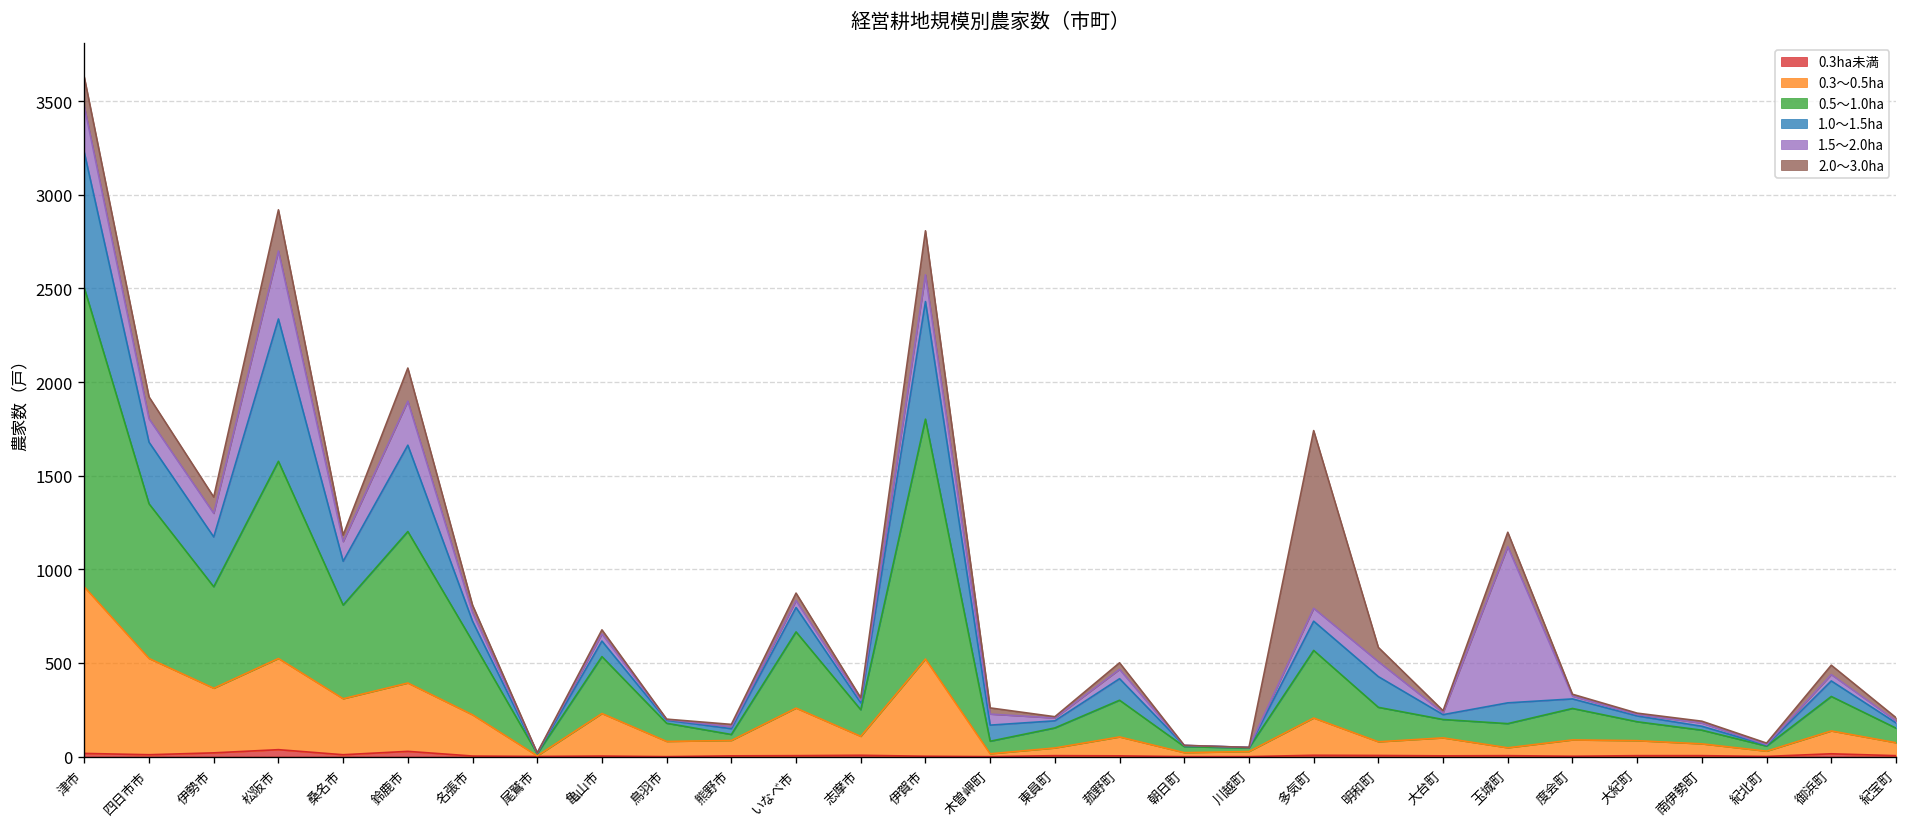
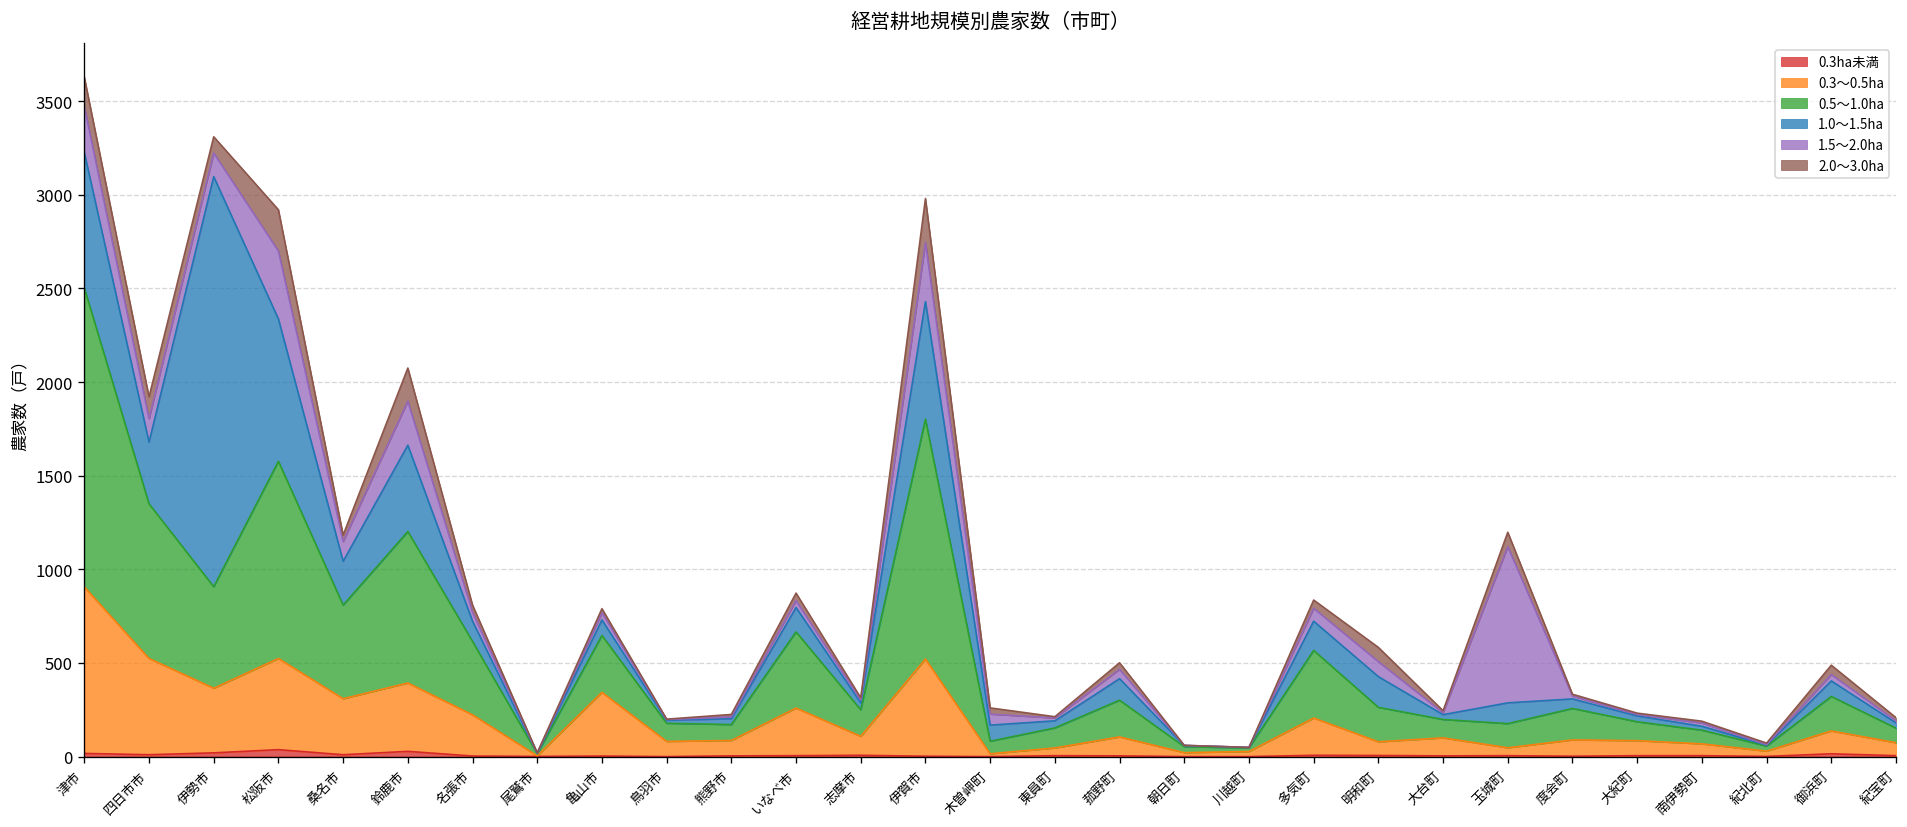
  {
    "0.3ha未満": {
      "津市": 20,
      "四日市市": 10,
      "伊勢市": 20,
      "松阪市": 40,
      "桑名市": 10,
      "鈴鹿市": 30,
      "名張市": 0,
      "亀山市": 0,
      "鳥羽市": 0,
      "熊野市": 0,
      "いなべ市": 10,
      "志摩市": 10,
      "伊賀市": 0,
      "東員町": 10,
      "菰野町": 0,
      "朝日町": 0,
      "川越町": 0,
      "多気町": 10,
      "明和町": 10,
      "大台町": 0,
      "玉城町": 10,
      "度会町": 0,
      "大紀町": 10,
      "南伊勢町": 10,
      "紀北町": 0,
      "御浜町": 20,
      "紀宝町": 10
    },
    "0.3～0.5ha": {
      "津市": 890,
      "四日市市": 510,
      "伊勢市": 350,
      "松阪市": 490,
      "桑名市": 300,
      "鈴鹿市": 370,
      "名張市": 220,
-     "亀山市": 230,
+     "亀山市": 340,
      "鳥羽市": 80,
      "熊野市": 80,
      "いなべ市": 250,
      "志摩市": 100,
      "伊賀市": 520,
      "東員町": 40,
      "菰野町": 100,
      "朝日町": 20,
      "川越町": 30,
      "多気町": 200,
      "明和町": 70,
      "大台町": 100,
      "玉城町": 40,
      "度会町": 90,
      "大紀町": 80,
      "南伊勢町": 60,
      "紀北町": 30,
      "御浜町": 120,
      "紀宝町": 70
    },
    "0.5～1.0ha": {
      "津市": 1600,
      "四日市市": 830,
      "伊勢市": 540,
      "松阪市": 1050,
      "桑名市": 500,
      "鈴鹿市": 810,
      "名張市": 390,
      "亀山市": 300,
-     "熊野市": 30,
+     "熊野市": 90,
      "いなべ市": 410,
      "志摩市": 140,
      "伊賀市": 1280,
      "木曽岬町": 70,
      "東員町": 110,
      "菰野町": 200,
      "多気町": 360,
      "明和町": 180,
      "大台町": 100,
      "玉城町": 130,
      "度会町": 170,
      "大紀町": 100,
      "南伊勢町": 70,
      "御浜町": 180,
      "紀宝町": 80
    },
    "1.0～1.5ha": {
      "津市": 720,
      "四日市市": 330,
-     "伊勢市": 270,
+     "伊勢市": 2190,
      "松阪市": 760,
      "桑名市": 230,
      "鈴鹿市": 460,
      "名張市": 110,
      "亀山市": 80,
      "いなべ市": 130,
      "伊賀市": 630,
      "木曽岬町": 90,
      "菰野町": 120,
      "多気町": 160,
      "明和町": 160,
      "玉城町": 110,
      "南伊勢町": 20,
      "御浜町": 80
    },
    "1.5～2.0ha": {
      "津市": 250,
      "四日市市": 130,
      "伊勢市": 130,
      "松阪市": 360,
      "桑名市": 110,
      "鈴鹿市": 240,
      "名張市": 50,
      "亀山市": 40,
      "いなべ市": 40,
-     "伊賀市": 140,
+     "伊賀市": 320,
      "木曽岬町": 60,
      "菰野町": 50,
      "多気町": 70,
      "明和町": 80,
      "玉城町": 830,
      "御浜町": 30
    },
    "2.0～3.0ha": {
      "津市": 160,
      "四日市市": 120,
      "伊勢市": 90,
      "松阪市": 220,
      "桑名市": 40,
      "鈴鹿市": 180,
      "名張市": 40,
      "亀山市": 20,
      "いなべ市": 40,
      "伊賀市": 240,
      "木曽岬町": 30,
      "菰野町": 40,
-     "多気町": 950,
+     "多気町": 40,
      "明和町": 80,
      "玉城町": 80,
      "御浜町": 50,
      "紀宝町": 20
    }
  }
